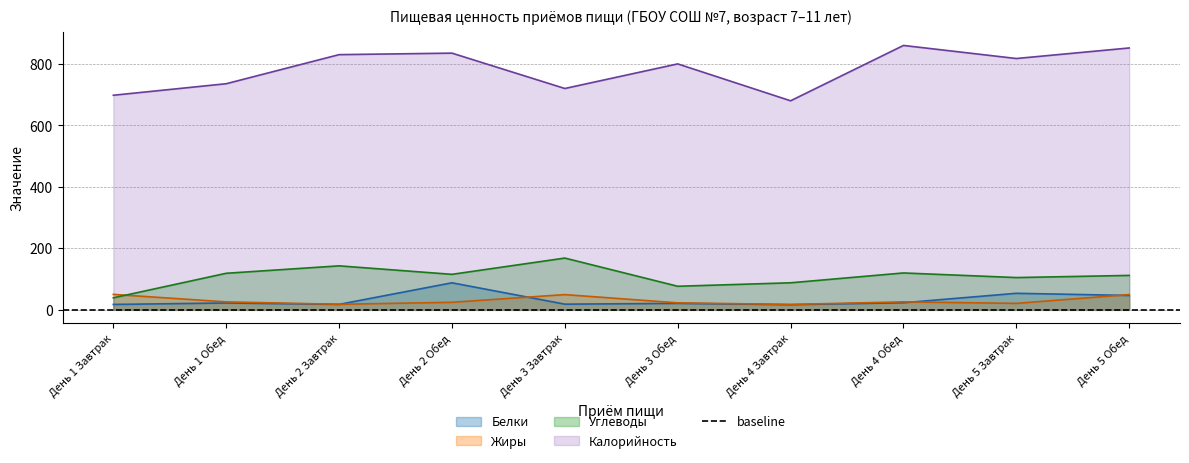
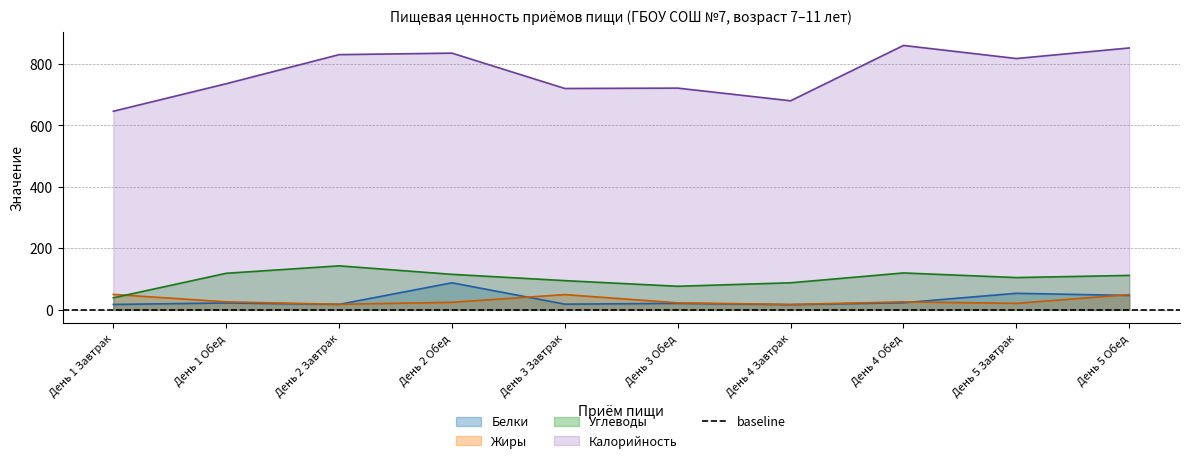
  {
    "Белки": {
      "День 1 Завтрак": 20,
      "День 2 Обед": 90,
      "День 3 Завтрак": 20,
      "День 5 Завтрак": 50
    },
    "Жиры": {
      "День 1 Завтрак": 50,
      "День 2 Обед": 20,
      "День 3 Завтрак": 50,
      "День 5 Завтрак": 20
    },
    "Углеводы": {
      "День 1 Завтрак": 40,
      "День 1 Обед": 120,
      "День 2 Завтрак": 140,
      "День 2 Обед": 120,
-     "День 3 Завтрак": 170,
+     "День 3 Завтрак": 100,
      "День 3 Обед": 80,
      "День 4 Завтрак": 90,
      "День 4 Обед": 120,
      "День 5 Завтрак": 110,
      "День 5 Обед": 110
    },
    "Калорийность": {
-     "День 1 Завтрак": 700,
+     "День 1 Завтрак": 650,
      "День 1 Обед": 740,
      "День 2 Завтрак": 830,
      "День 2 Обед": 840,
      "День 3 Завтрак": 720,
-     "День 3 Обед": 800,
+     "День 3 Обед": 720,
      "День 4 Завтрак": 680,
      "День 4 Обед": 860,
      "День 5 Завтрак": 820,
      "День 5 Обед": 850
    }
  }
